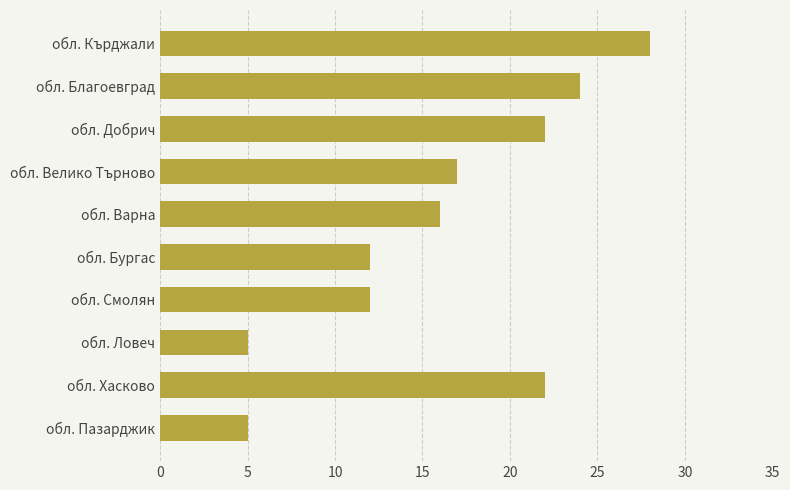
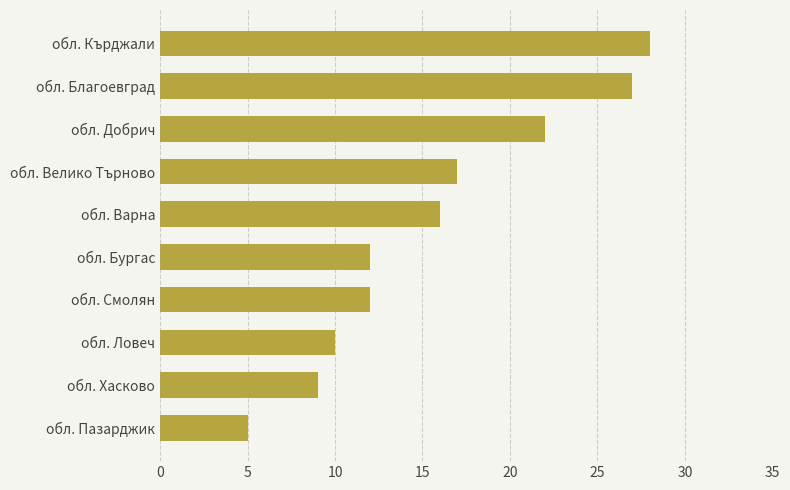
  {
    "обл. Кърджали": 28,
-   "обл. Благоевград": 24,
+   "обл. Благоевград": 27,
    "обл. Добрич": 22,
    "обл. Велико Търново": 17,
    "обл. Варна": 16,
    "обл. Бургас": 12,
    "обл. Смолян": 12,
-   "обл. Ловеч": 5,
-   "обл. Хасково": 22,
+   "обл. Ловеч": 10,
+   "обл. Хасково": 9,
    "обл. Пазарджик": 5
  }
